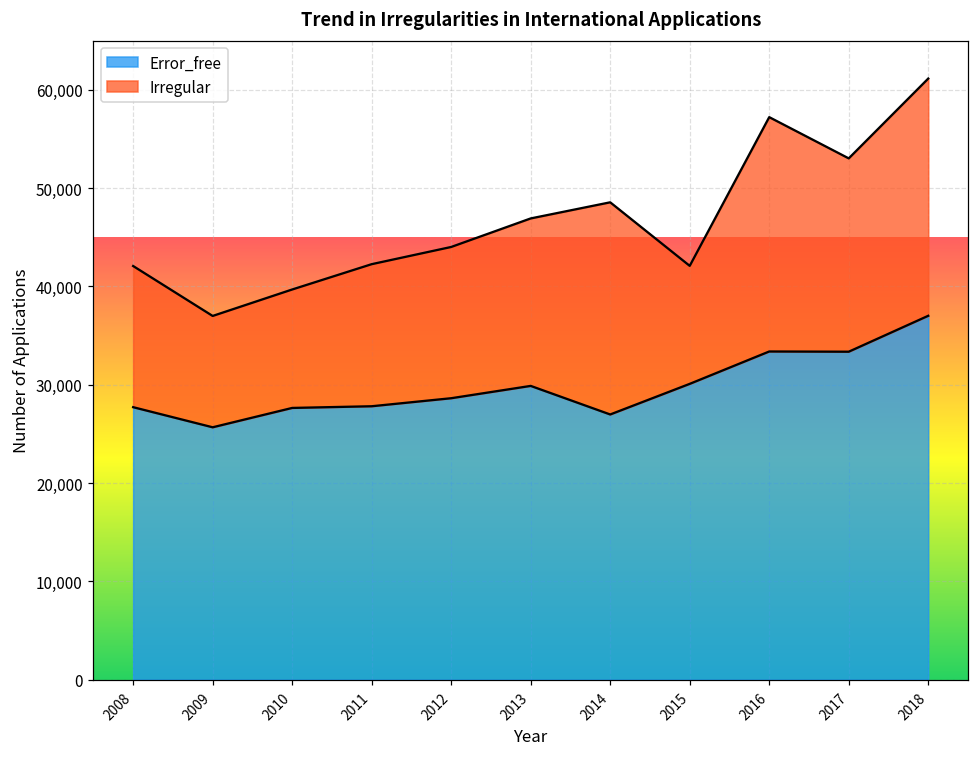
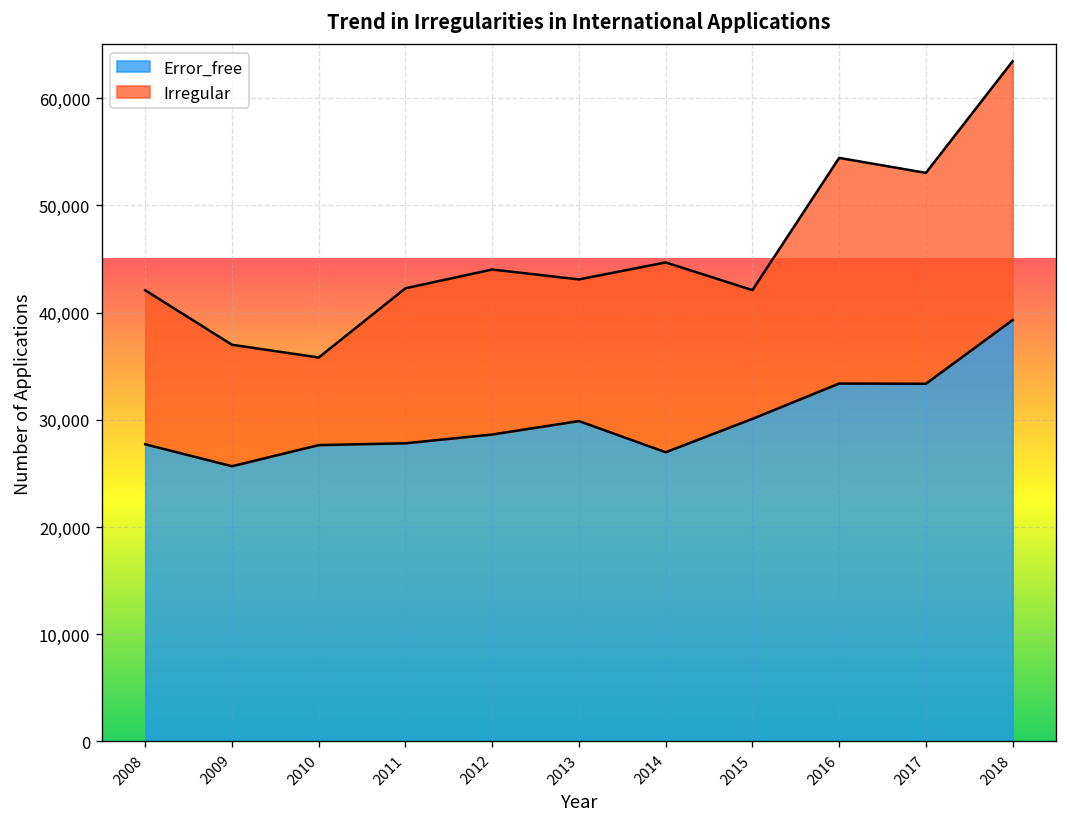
  {
    "Error_free": {
      "2008": "28,000",
      "2009": "26,000",
      "2010": "28,000",
      "2011": "28,000",
      "2012": "29,000",
      "2013": "30,000",
      "2014": "27,000",
      "2015": "30,000",
      "2016": "33,000",
      "2017": "33,000",
-     "2018": "37,000"
+     "2018": "39,000"
    },
    "Irregular": {
      "2008": "14,000",
      "2009": "11,000",
-     "2010": "12,000",
+     "2010": "8,000",
      "2011": "14,000",
      "2012": "15,000",
-     "2013": "17,000",
-     "2014": "22,000",
+     "2013": "13,000",
+     "2014": "18,000",
      "2015": "12,000",
-     "2016": "24,000",
+     "2016": "21,000",
      "2017": "20,000",
      "2018": "24,000"
    }
  }
